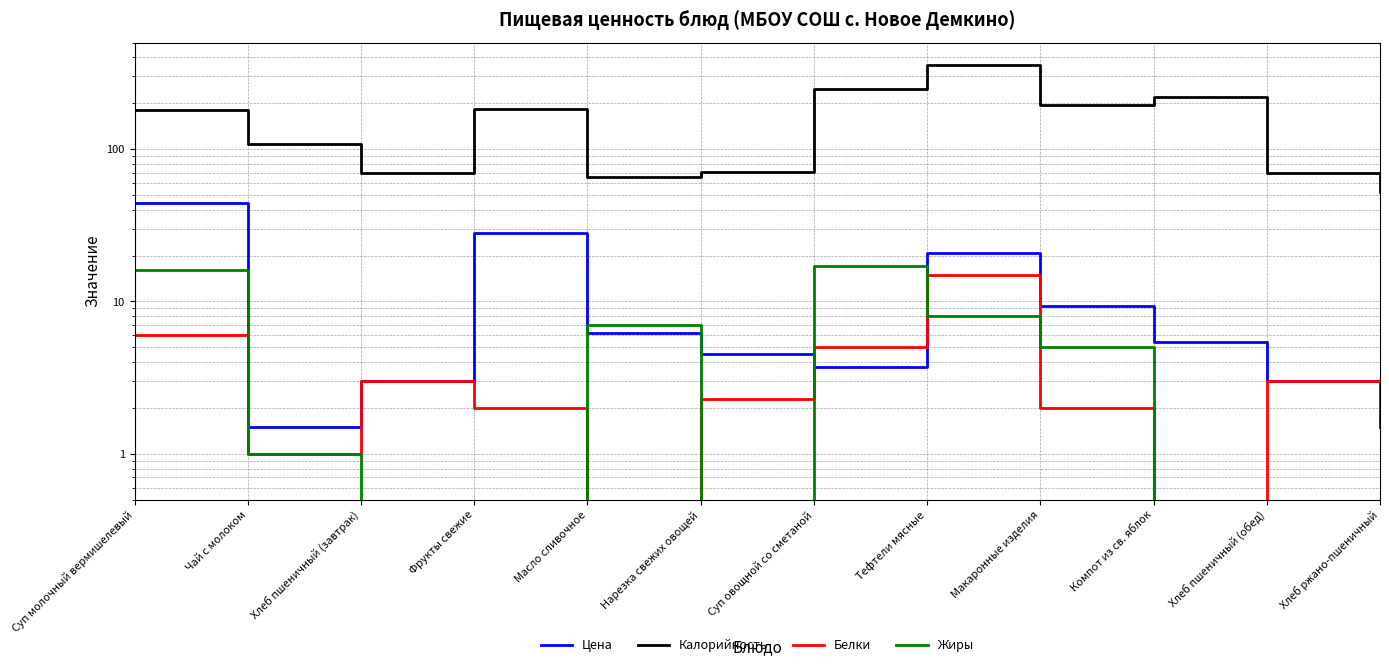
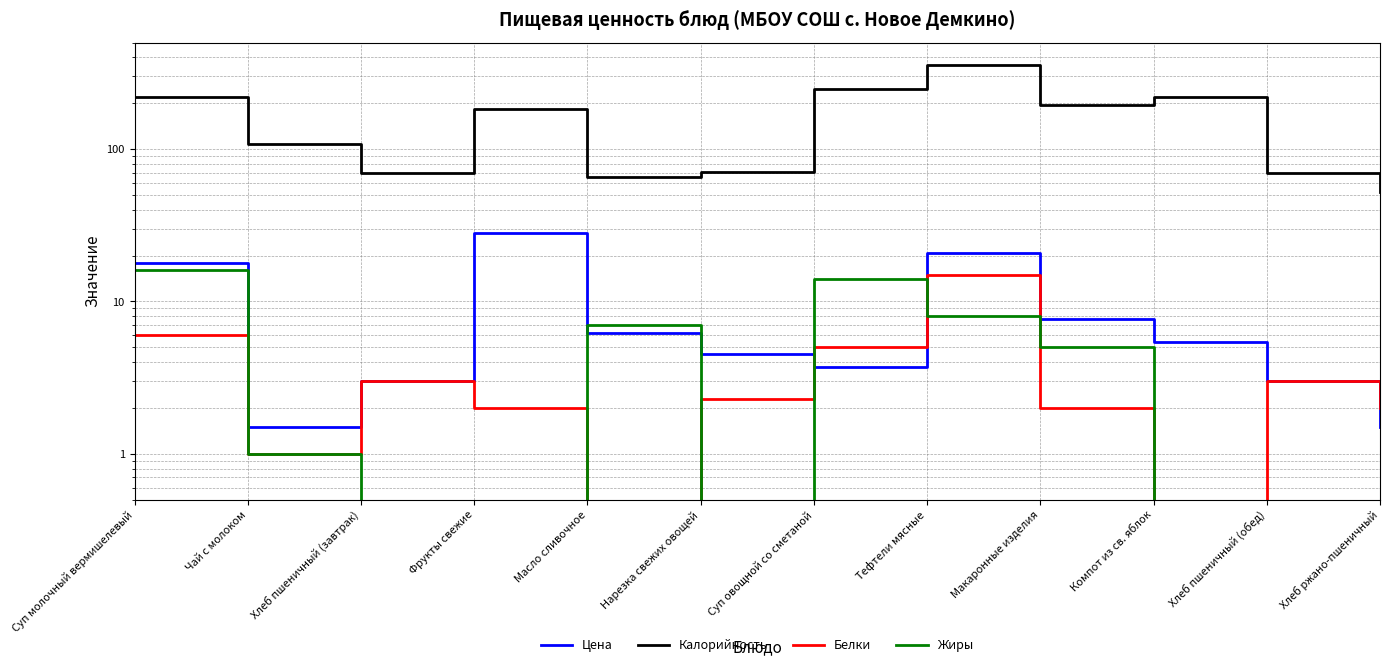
  {
    "Цена": {
-     "Суп молочный вермишелевый": 44,
+     "Суп молочный вермишелевый": 18,
      "Чай с молоком": 1.5,
      "Фрукты свежие": 28,
      "Масло сливочное": 6,
      "Нарезка свежих овощей": 4.5,
      "Суп овощной со сметаной": 3.7,
      "Тефтели мясные": 21,
-     "Макаронные изделия": 9,
+     "Макаронные изделия": 8,
      "Компот из св. яблок": 5.4,
      "Хлеб ржано-пшеничный": 1.5
    },
    "Калорийность": {
-     "Суп молочный вермишелевый": 180,
+     "Суп молочный вермишелевый": 220,
      "Чай с молоком": 110,
      "Хлеб пшеничный (завтрак)": 70,
      "Фрукты свежие": 180,
      "Масло сливочное": 66,
      "Нарезка свежих овощей": 70,
      "Суп овощной со сметаной": 250,
      "Тефтели мясные": 360,
      "Макаронные изделия": 200,
      "Компот из св. яблок": 220,
      "Хлеб пшеничный (обед)": 70,
      "Хлеб ржано-пшеничный": 52
    },
    "Белки": {
      "Суп молочный вермишелевый": 6,
      "Фрукты свежие": 2,
      "Нарезка свежих овощей": 2.3,
      "Суп овощной со сметаной": 5,
      "Тефтели мясные": 15,
      "Макаронные изделия": 2,
      "Хлеб ржано-пшеничный": 2
    },
    "Жиры": {
      "Суп молочный вермишелевый": 16,
      "Масло сливочное": 7,
-     "Суп овощной со сметаной": 17,
+     "Суп овощной со сметаной": 14,
      "Тефтели мясные": 8,
      "Макаронные изделия": 5
    }
  }
